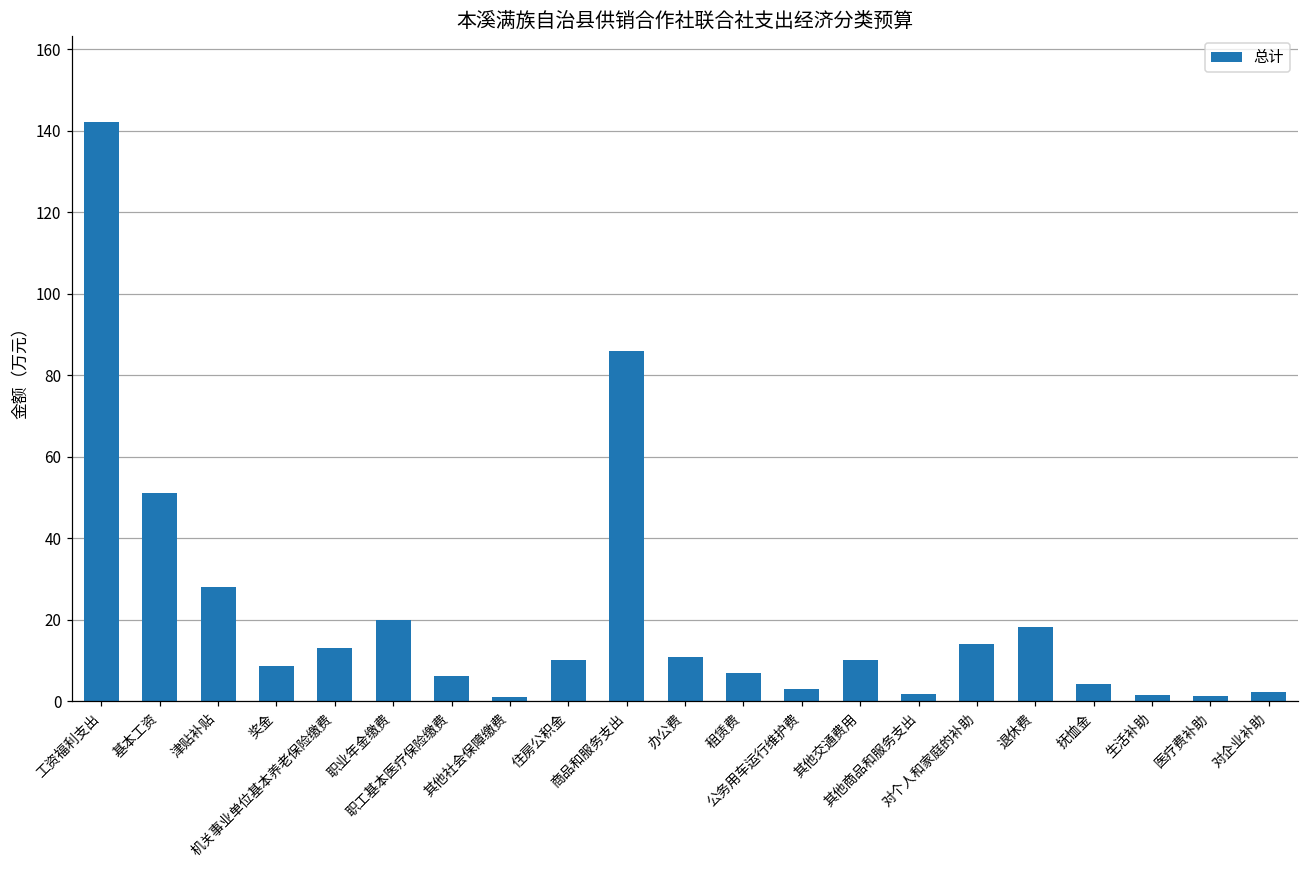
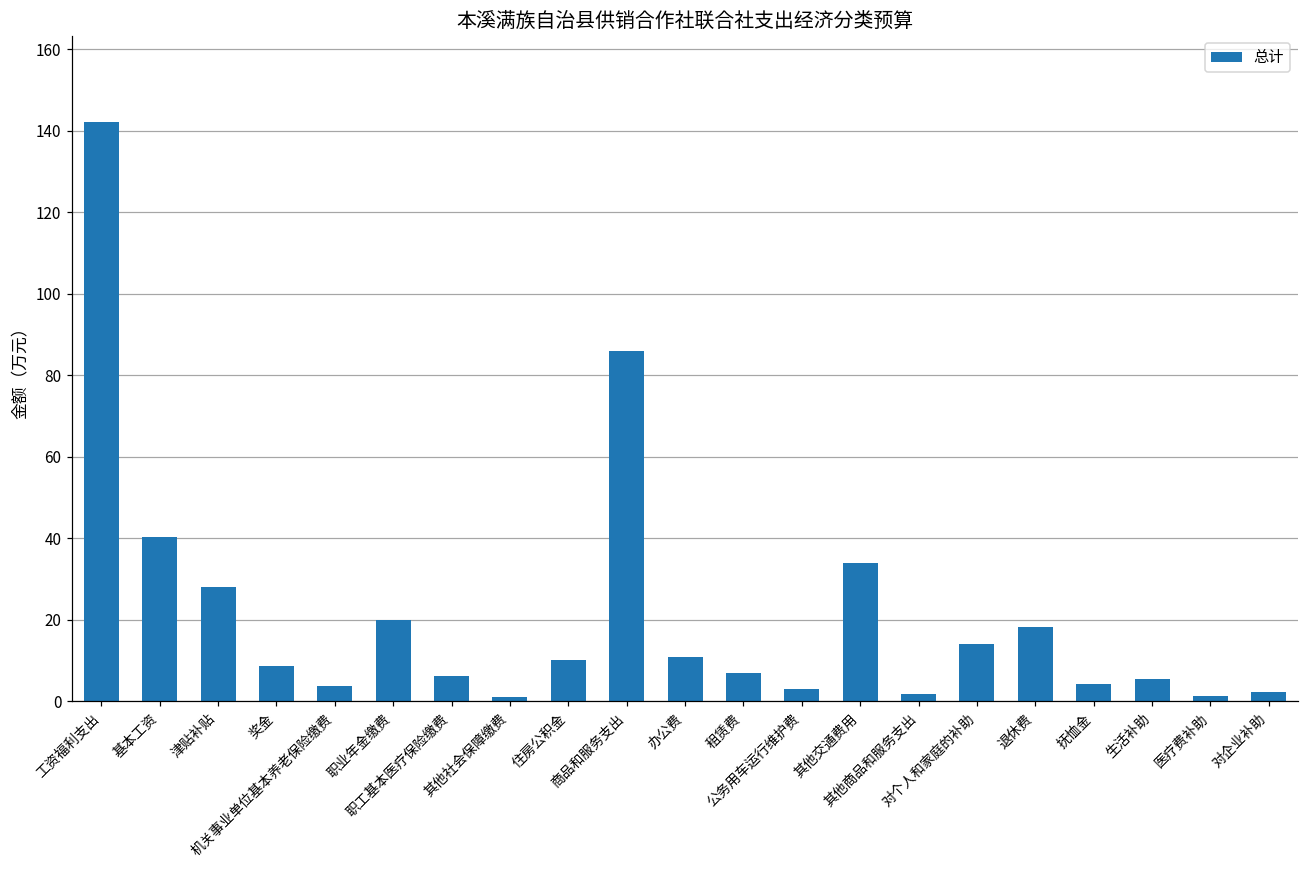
  {
    "工资福利支出": 142,
-   "基本工资": 51,
+   "基本工资": 40,
    "津贴补贴": 28,
    "奖金": 9,
-   "机关事业单位基本养老保险缴费": 13,
+   "机关事业单位基本养老保险缴费": 4,
    "职业年金缴费": 20,
    "职工基本医疗保险缴费": 6,
    "其他社会保障缴费": 1,
    "住房公积金": 10,
    "商品和服务支出": 86,
    "办公费": 11,
    "租赁费": 7,
    "公务用车运行维护费": 3,
-   "其他交通费用": 10,
+   "其他交通费用": 34,
    "其他商品和服务支出": 2,
    "对个人和家庭的补助": 14,
    "退休费": 18,
    "抚恤金": 4,
-   "生活补助": 2,
+   "生活补助": 6,
    "医疗费补助": 1,
    "对企业补助": 2
  }
